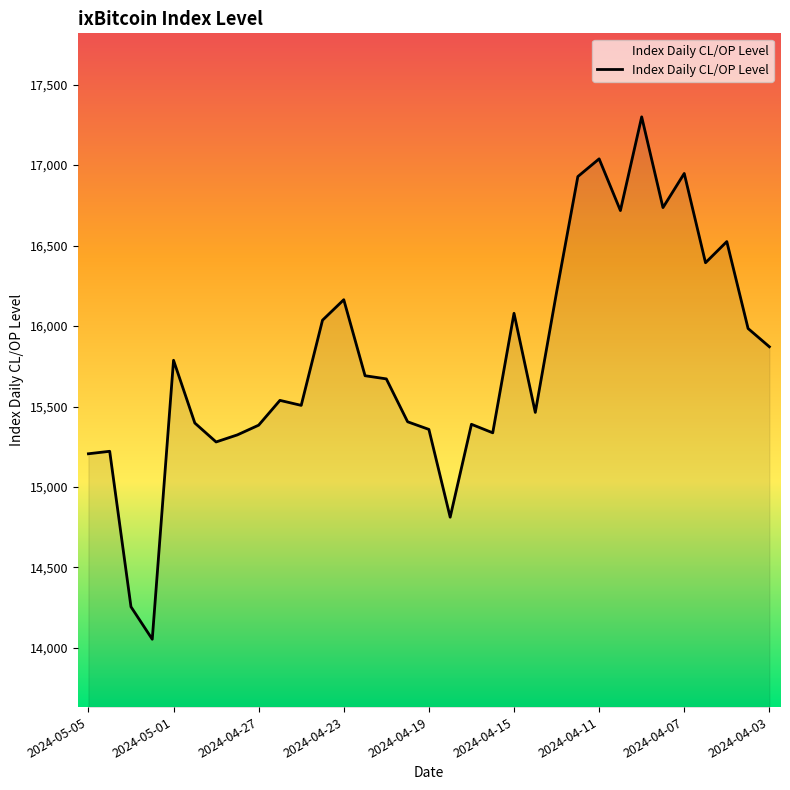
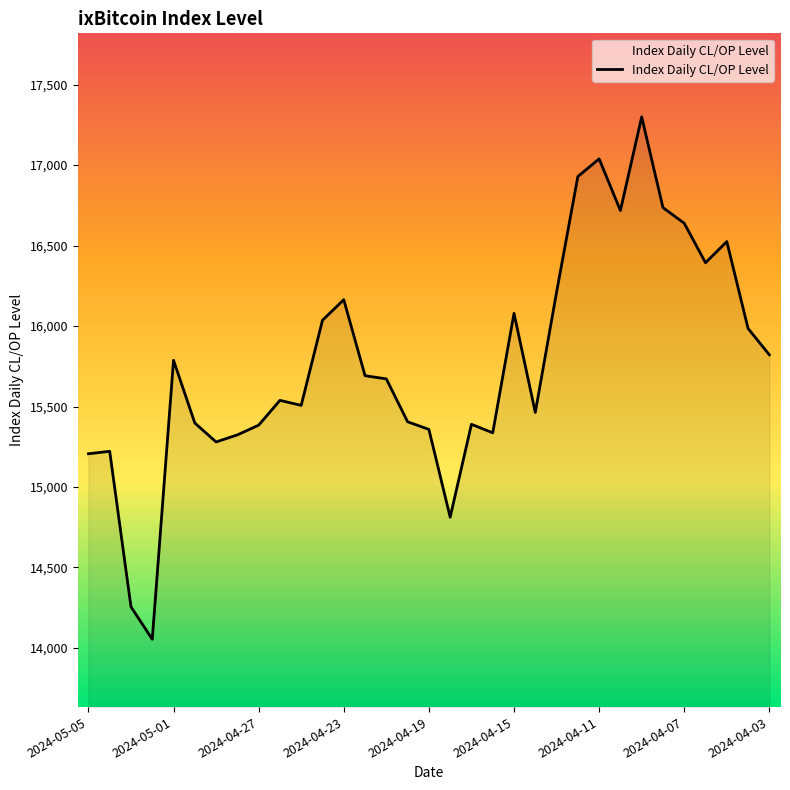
  {
    "2024-05-05": "15,210",
    "2024-05-01": "15,790",
    "2024-04-27": "15,380",
    "2024-04-23": "16,160",
    "2024-04-19": "15,360",
    "2024-04-15": "16,080",
    "2024-04-11": "17,040",
-   "2024-04-07": "16,950",
-   "2024-04-03": "15,870"
+   "2024-04-07": "16,640",
+   "2024-04-03": "15,820"
  }
